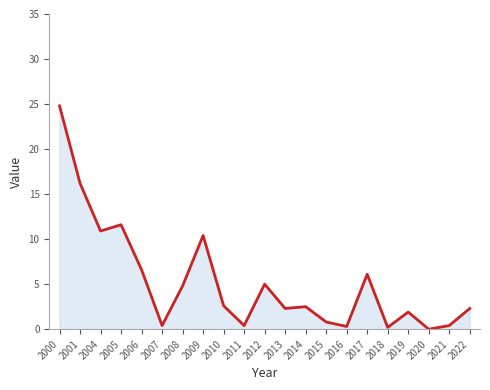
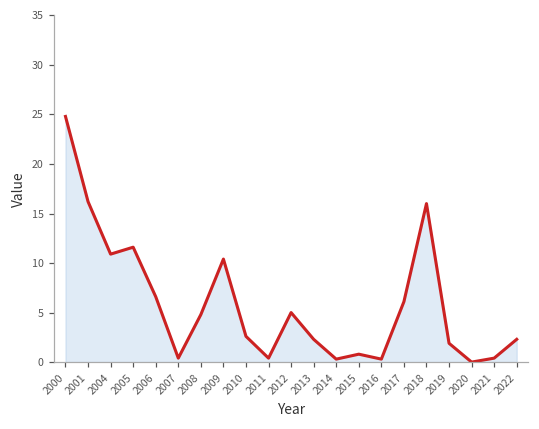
  {
    "2000": 25,
    "2001": 16,
    "2004": 11,
    "2005": 12,
    "2006": 7,
    "2007": 0,
    "2008": 5,
    "2009": 10,
    "2010": 3,
    "2011": 0,
    "2012": 5,
    "2013": 2,
-   "2014": 3,
+   "2014": 0,
    "2015": 1,
    "2016": 0,
    "2017": 6,
-   "2018": 0,
+   "2018": 16,
    "2019": 2,
    "2020": 0,
    "2021": 0,
    "2022": 2
  }
